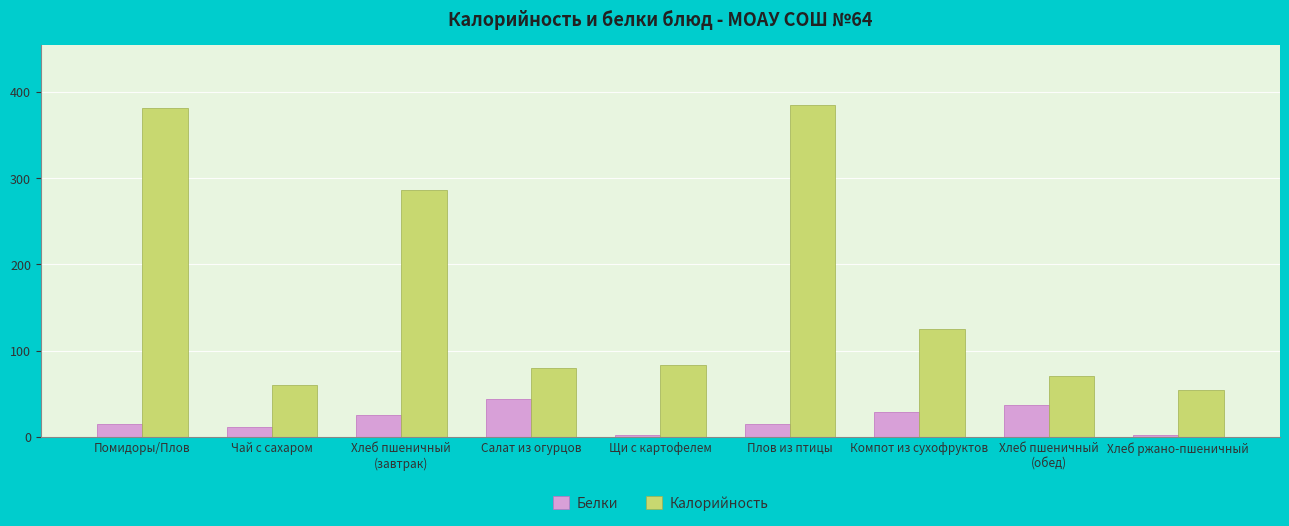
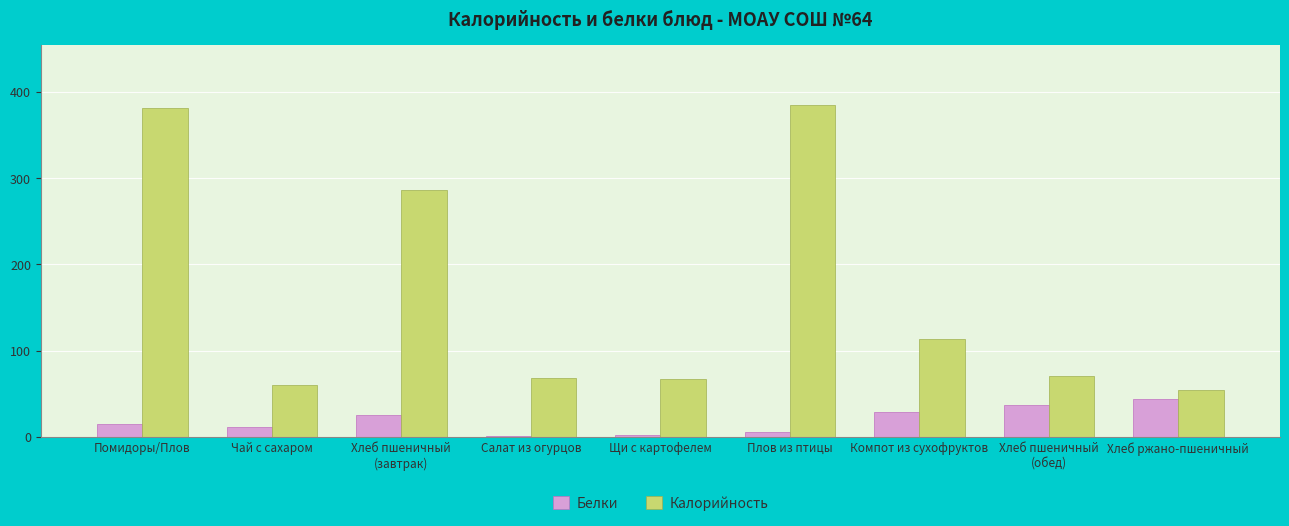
  {
    "Белки": {
      "Помидоры/Плов": 10,
      "Чай с сахаром": 10,
      "Хлеб пшеничный (завтрак)": 30,
-     "Салат из огурцов": 40,
-     "Плов из птицы": 20,
+     "Салат из огурцов": 0,
+     "Плов из птицы": 10,
      "Компот из сухофруктов": 30,
      "Хлеб пшеничный (обед)": 40,
-     "Хлеб ржано-пшеничный": 0
+     "Хлеб ржано-пшеничный": 40
    },
    "Калорийность": {
      "Помидоры/Плов": 380,
      "Чай с сахаром": 60,
      "Хлеб пшеничный (завтрак)": 290,
-     "Салат из огурцов": 80,
-     "Щи с картофелем": 80,
+     "Салат из огурцов": 70,
+     "Щи с картофелем": 70,
      "Плов из птицы": 390,
-     "Компот из сухофруктов": 120,
+     "Компот из сухофруктов": 110,
      "Хлеб пшеничный (обед)": 70,
      "Хлеб ржано-пшеничный": 50
    }
  }
